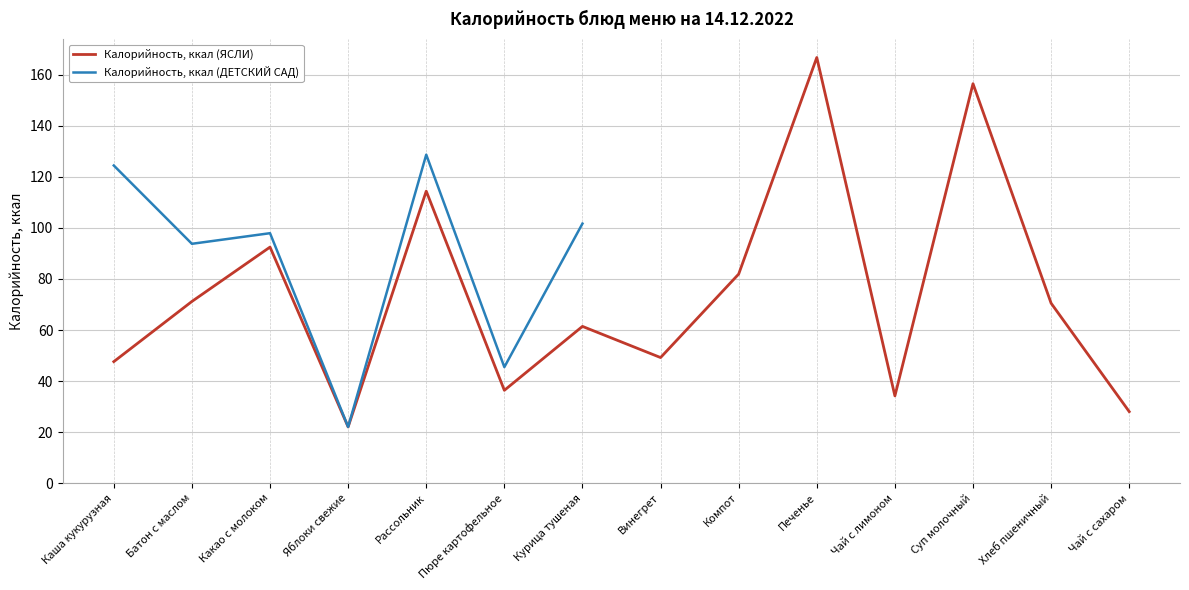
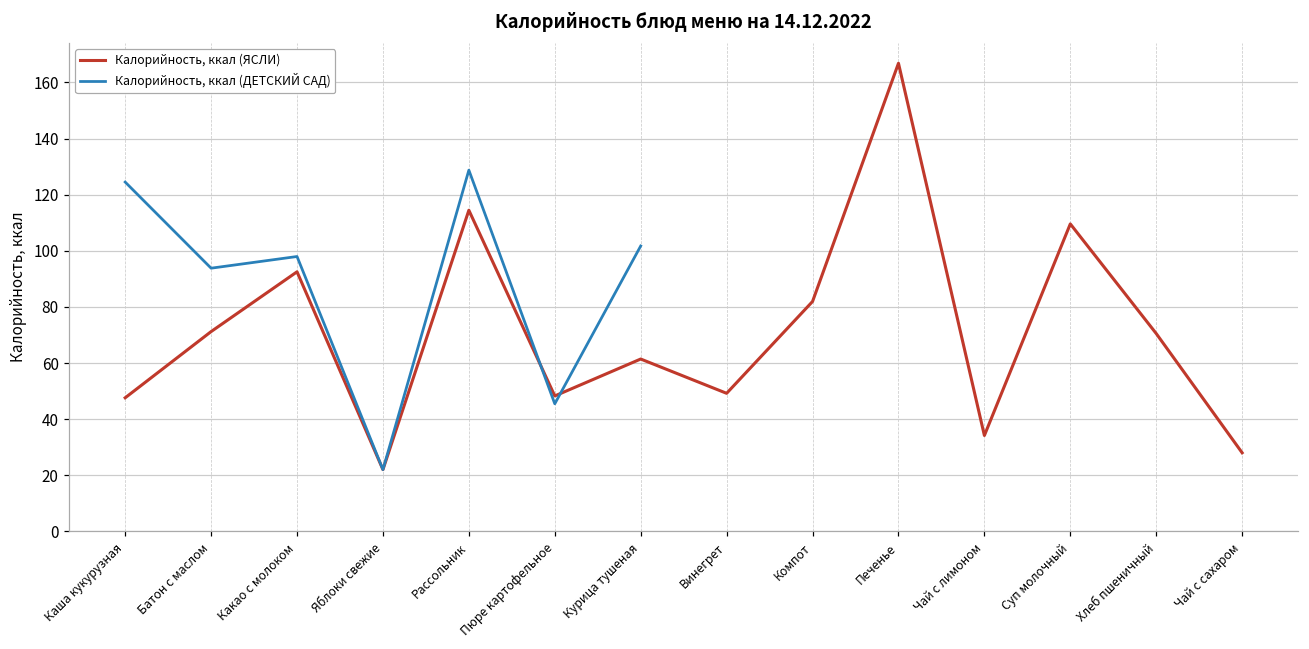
  {
    "Калорийность, ккал (ЯСЛИ)": {
      "Каша кукурузная": 48,
      "Батон с маслом": 71,
      "Какао с молоком": 93,
      "Рассольник": 114,
-     "Пюре картофельное": 36,
+     "Пюре картофельное": 48,
      "Курица тушеная": 61,
      "Винегрет": 49,
      "Компот": 82,
      "Печенье": 167,
      "Чай с лимоном": 34,
-     "Суп молочный": 157,
+     "Суп молочный": 110,
      "Хлеб пшеничный": 71,
      "Чай с сахаром": 28
    },
    "Калорийность, ккал (ДЕТСКИЙ САД)": {
      "Каша кукурузная": 125,
      "Батон с маслом": 94,
      "Какао с молоком": 98,
      "Рассольник": 129,
      "Пюре картофельное": 45,
      "Курица тушеная": 102
    }
  }
